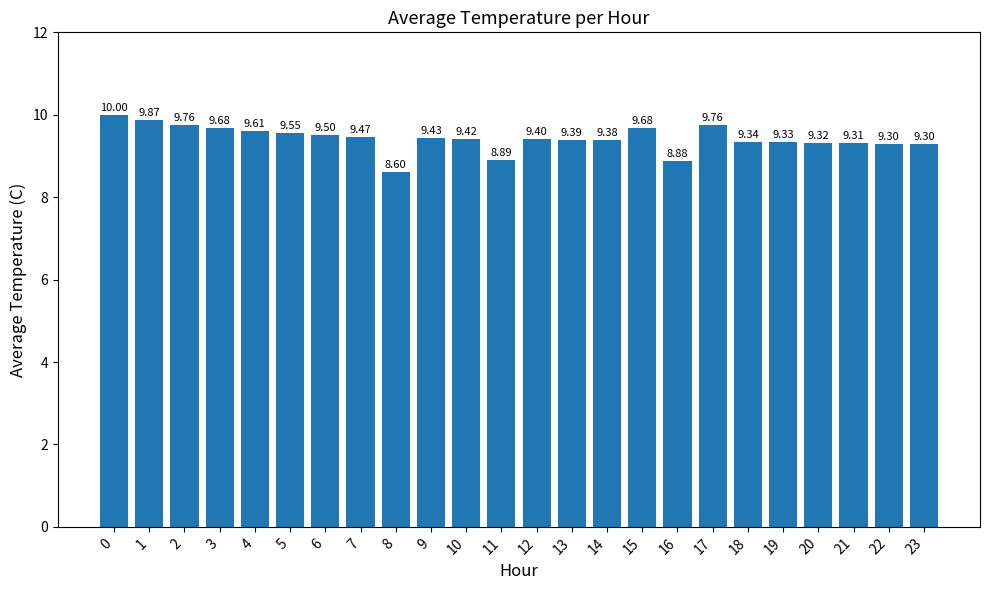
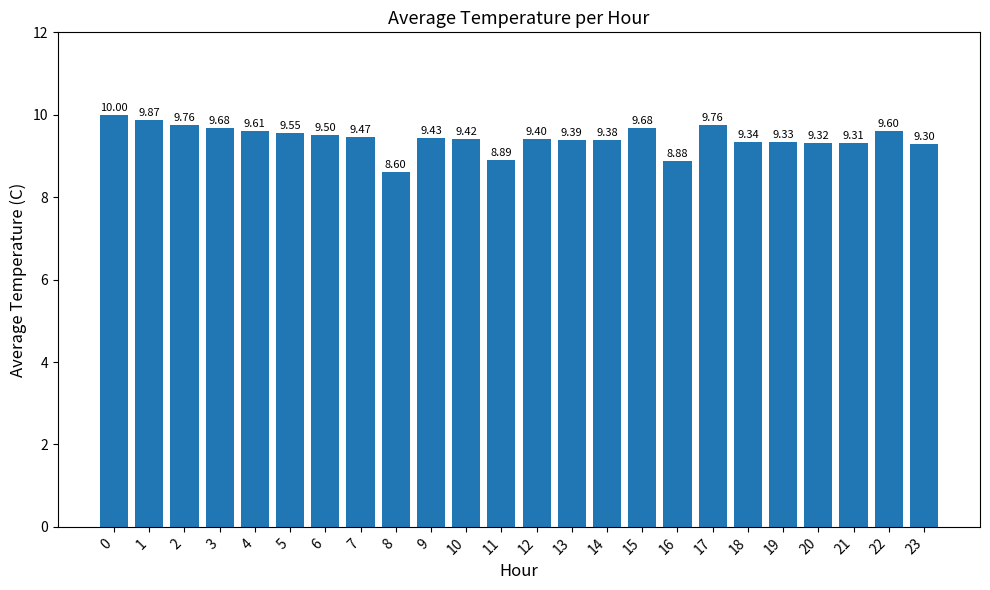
  {
    "0": 10.00,
    "1": 9.87,
    "2": 9.76,
    "3": 9.68,
    "4": 9.61,
    "5": 9.55,
    "6": 9.50,
    "7": 9.47,
    "8": 8.60,
    "9": 9.43,
    "10": 9.42,
    "11": 8.89,
    "12": 9.40,
    "13": 9.39,
    "14": 9.38,
    "15": 9.68,
    "16": 8.88,
    "17": 9.76,
    "18": 9.34,
    "19": 9.33,
    "20": 9.32,
    "21": 9.31,
-   "22": 9.30,
+   "22": 9.60,
    "23": 9.30
  }
